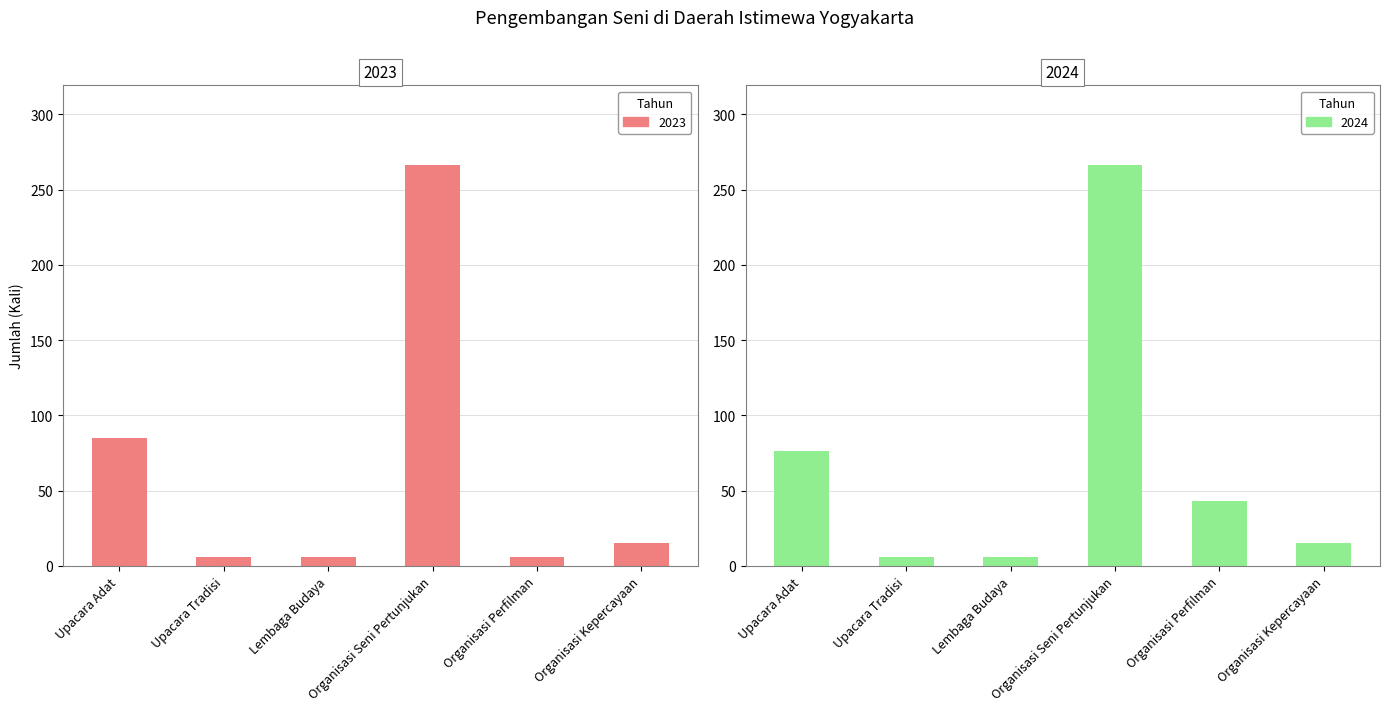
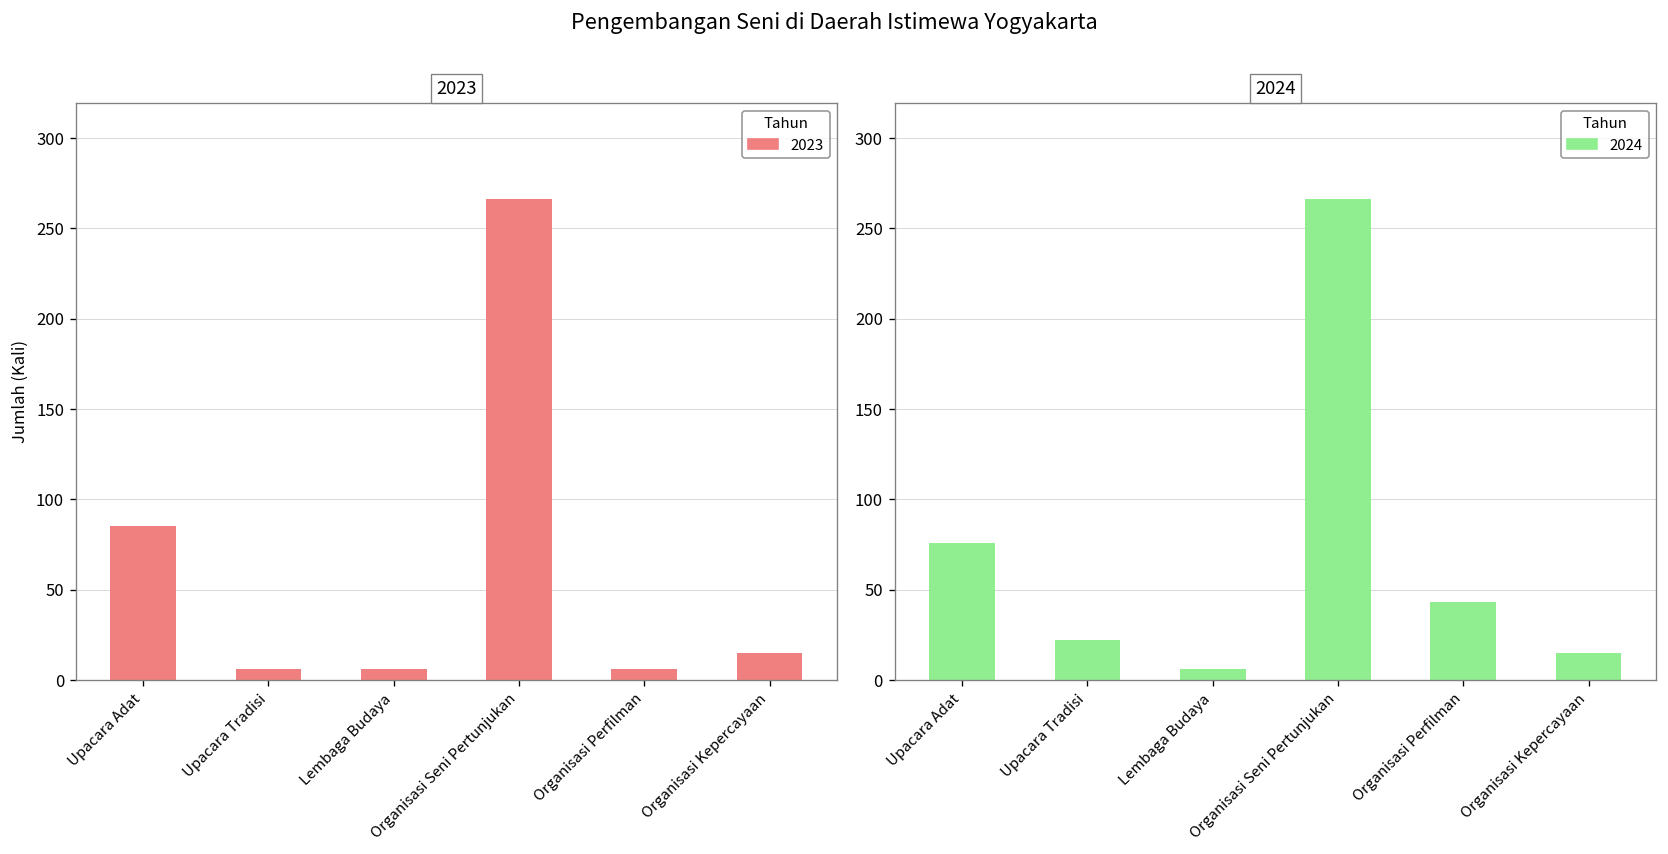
  {
    "2023": {
      "Upacara Adat": 85,
      "Upacara Tradisi": 6,
      "Lembaga Budaya": 6,
      "Organisasi Seni Pertunjukan": 266,
      "Organisasi Perfilman": 6,
      "Organisasi Kepercayaan": 15
    },
    "2024": {
      "Upacara Adat": 76,
-     "Upacara Tradisi": 6,
+     "Upacara Tradisi": 22,
      "Lembaga Budaya": 6,
      "Organisasi Seni Pertunjukan": 266,
      "Organisasi Perfilman": 43,
      "Organisasi Kepercayaan": 15
    }
  }
